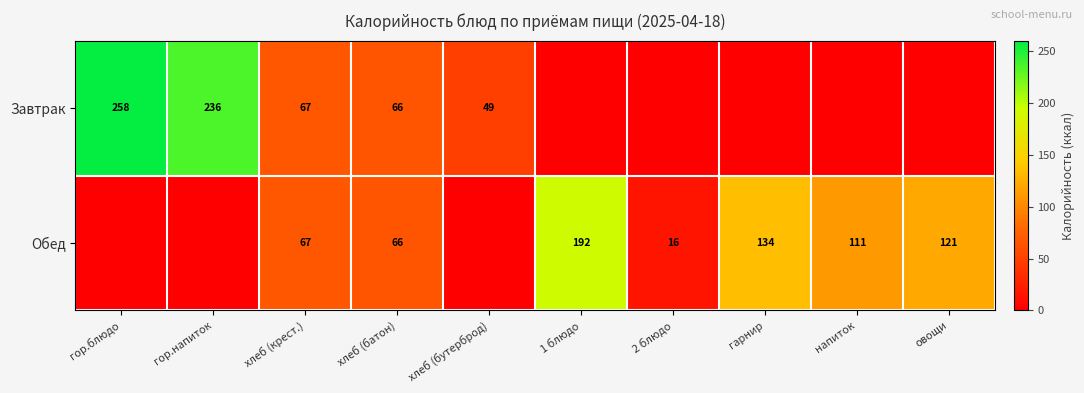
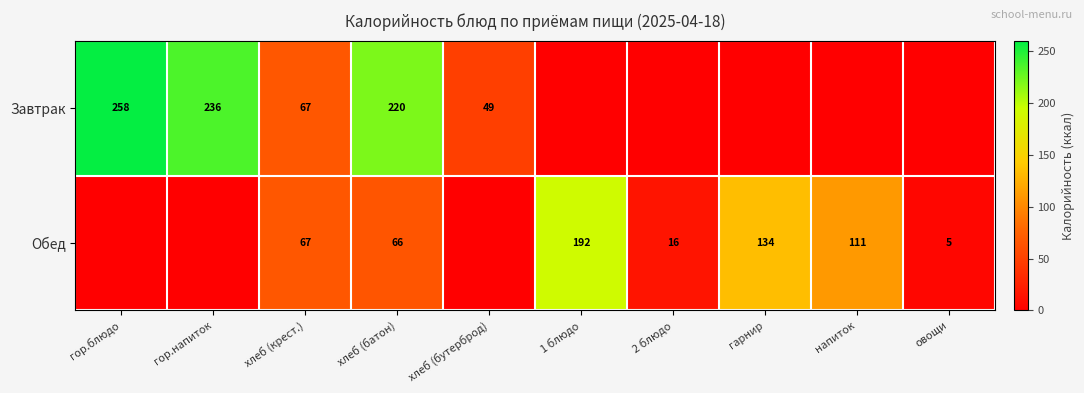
  {
    "Завтрак": {
      "гор.блюдо": 258,
      "гор.напиток": 236,
      "хлеб (крест.)": 67,
-     "хлеб (батон)": 66,
+     "хлеб (батон)": 220,
      "хлеб (бутерброд)": 49
    },
    "Обед": {
      "хлеб (крест.)": 67,
      "хлеб (батон)": 66,
      "1 блюдо": 192,
      "2 блюдо": 16,
      "гарнир": 134,
      "напиток": 111,
-     "овощи": 121
+     "овощи": 5
    }
  }
